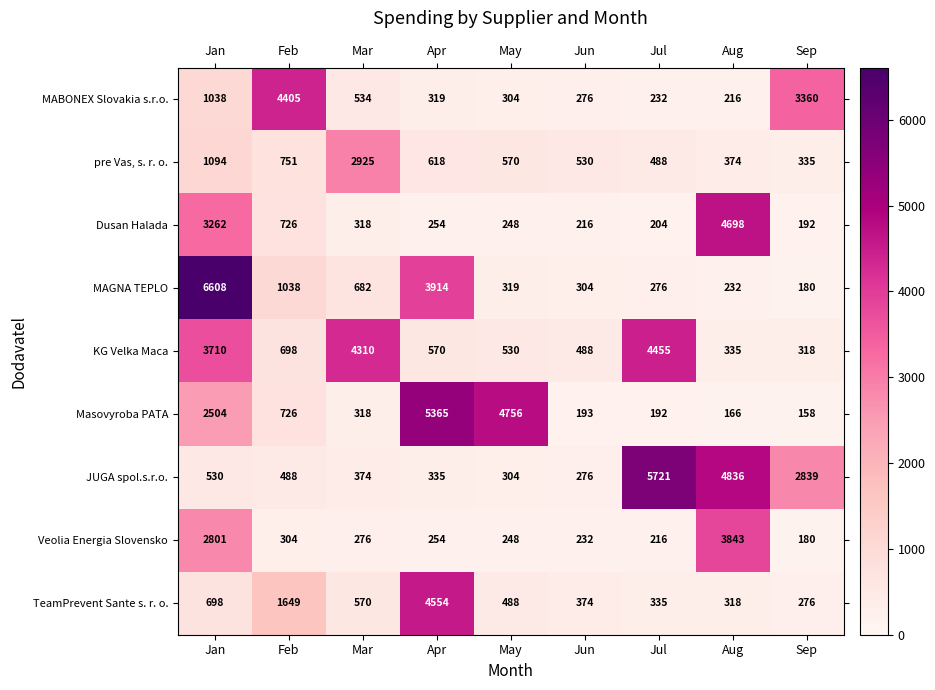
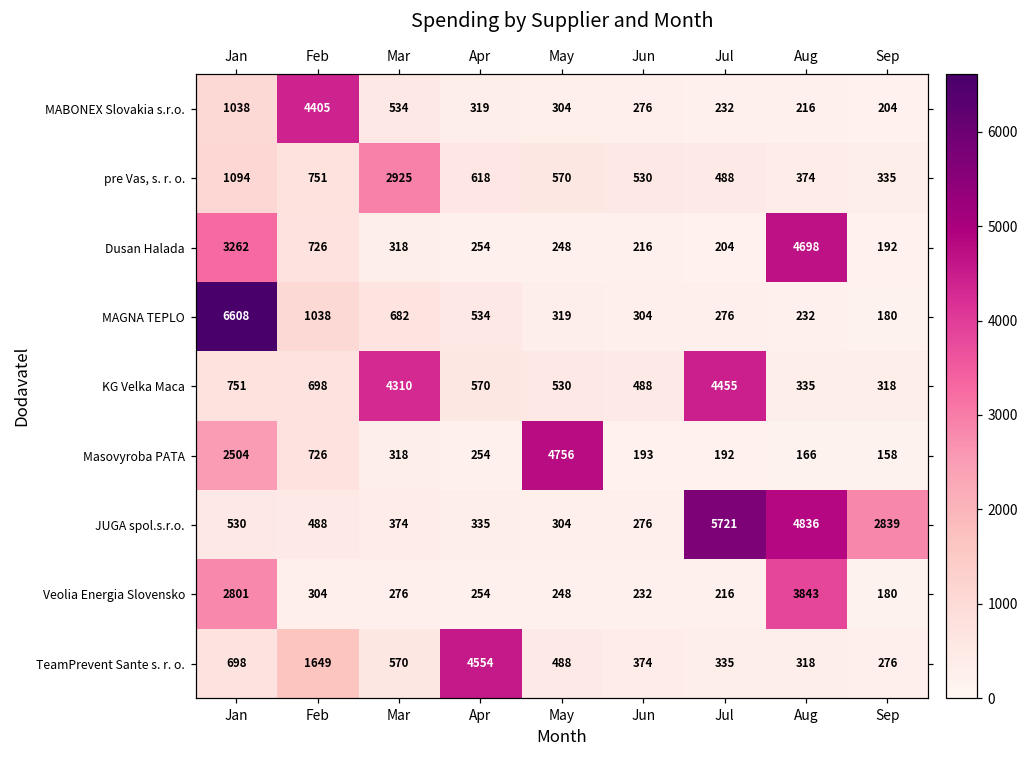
  {
    "MABONEX Slovakia s.r.o.": {
      "Jan": 1038,
      "Feb": 4405,
      "Mar": 534,
      "Apr": 319,
      "May": 304,
      "Jun": 276,
      "Jul": 232,
      "Aug": 216,
-     "Sep": 3360
+     "Sep": 204
    },
    "pre Vas, s. r. o.": {
      "Jan": 1094,
      "Feb": 751,
      "Mar": 2925,
      "Apr": 618,
      "May": 570,
      "Jun": 530,
      "Jul": 488,
      "Aug": 374,
      "Sep": 335
    },
    "Dusan Halada": {
      "Jan": 3262,
      "Feb": 726,
      "Mar": 318,
      "Apr": 254,
      "May": 248,
      "Jun": 216,
      "Jul": 204,
      "Aug": 4698,
      "Sep": 192
    },
    "MAGNA TEPLO": {
      "Jan": 6608,
      "Feb": 1038,
      "Mar": 682,
-     "Apr": 3914,
+     "Apr": 534,
      "May": 319,
      "Jun": 304,
      "Jul": 276,
      "Aug": 232,
      "Sep": 180
    },
    "KG Velka Maca": {
-     "Jan": 3710,
+     "Jan": 751,
      "Feb": 698,
      "Mar": 4310,
      "Apr": 570,
      "May": 530,
      "Jun": 488,
      "Jul": 4455,
      "Aug": 335,
      "Sep": 318
    },
    "Masovyroba PATA": {
      "Jan": 2504,
      "Feb": 726,
      "Mar": 318,
-     "Apr": 5365,
+     "Apr": 254,
      "May": 4756,
      "Jun": 193,
      "Jul": 192,
      "Aug": 166,
      "Sep": 158
    },
    "JUGA spol.s.r.o.": {
      "Jan": 530,
      "Feb": 488,
      "Mar": 374,
      "Apr": 335,
      "May": 304,
      "Jun": 276,
      "Jul": 5721,
      "Aug": 4836,
      "Sep": 2839
    },
    "Veolia Energia Slovensko": {
      "Jan": 2801,
      "Feb": 304,
      "Mar": 276,
      "Apr": 254,
      "May": 248,
      "Jun": 232,
      "Jul": 216,
      "Aug": 3843,
      "Sep": 180
    },
    "TeamPrevent Sante s. r. o.": {
      "Jan": 698,
      "Feb": 1649,
      "Mar": 570,
      "Apr": 4554,
      "May": 488,
      "Jun": 374,
      "Jul": 335,
      "Aug": 318,
      "Sep": 276
    }
  }
